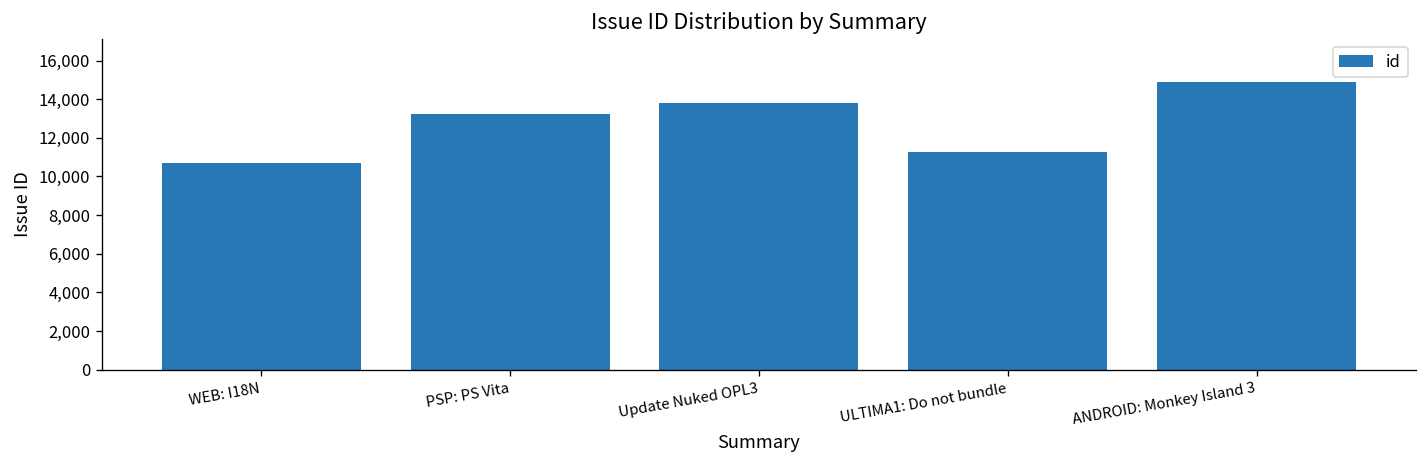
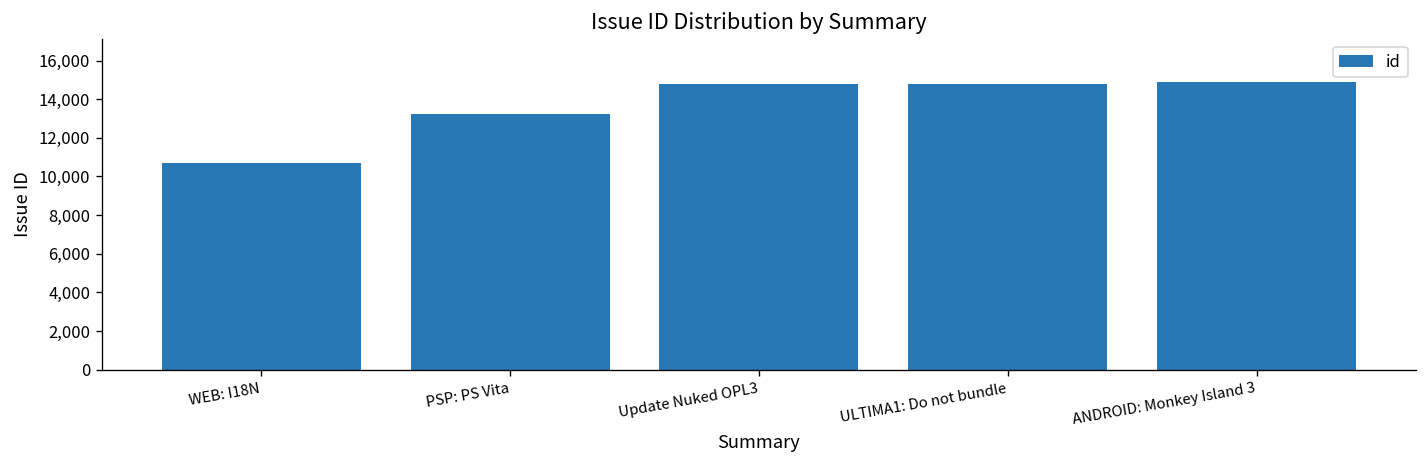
  {
    "WEB: I18N": "10,700",
    "PSP: PS Vita": "13,200",
-   "Update Nuked OPL3": "13,800",
-   "ULTIMA1: Do not bundle": "11,300",
+   "Update Nuked OPL3": "14,800",
+   "ULTIMA1: Do not bundle": "14,800",
    "ANDROID: Monkey Island 3": "14,900"
  }
